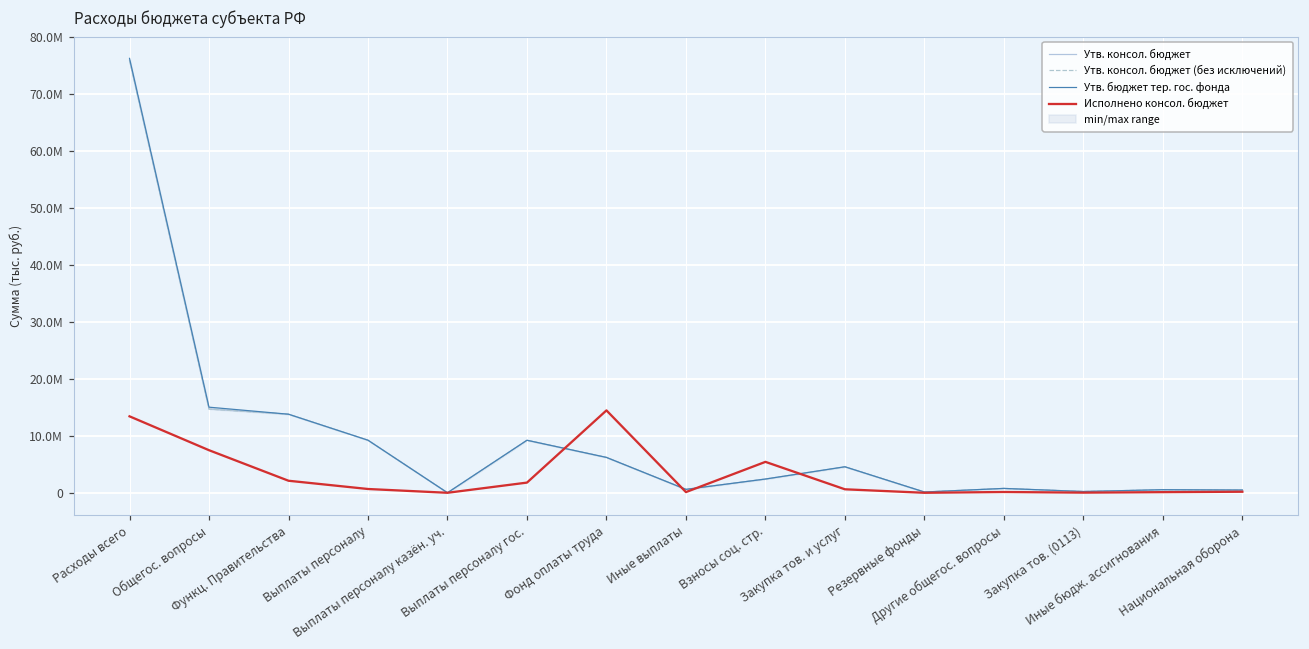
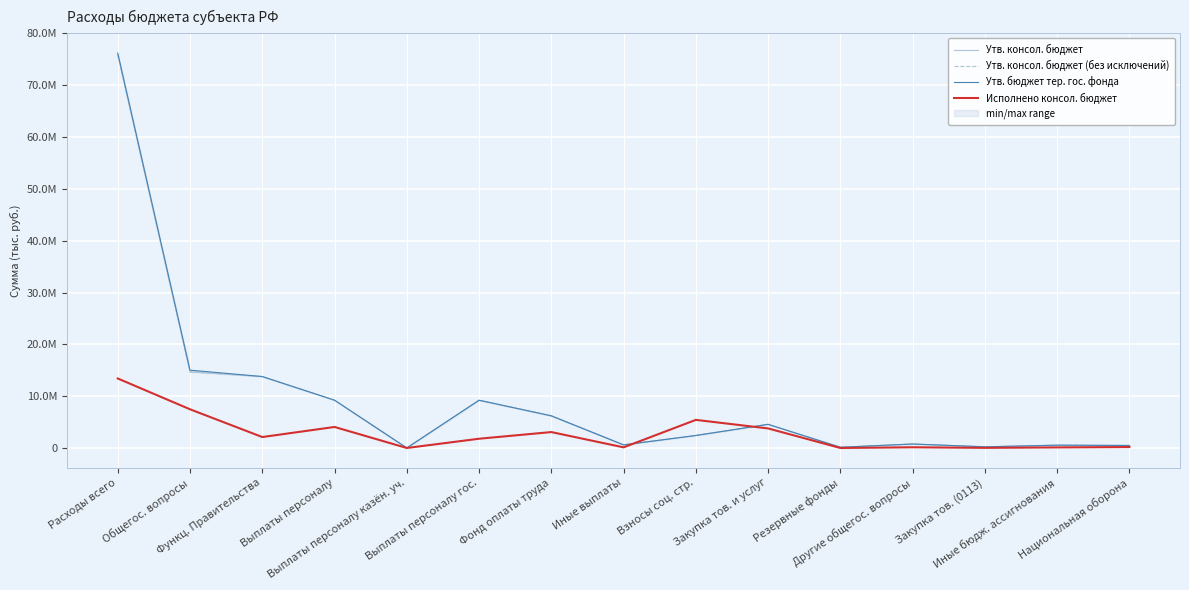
  {
    "Исполнено консол. бюджет": {
      "Расходы всего": 13000000,
      "Общегос. вопросы": 7000000,
      "Функц. Правительства": 2000000,
-     "Выплаты персоналу": 1000000,
+     "Выплаты персоналу": 4000000,
      "Выплаты персоналу гос.": 2000000,
-     "Фонд оплаты труда": 14000000,
+     "Фонд оплаты труда": 3000000,
      "Взносы соц. стр.": 5000000,
-     "Закупка тов. и услуг": 1000000,
+     "Закупка тов. и услуг": 4000000,
      "Другие общегос. вопросы": 0
    }
  }
